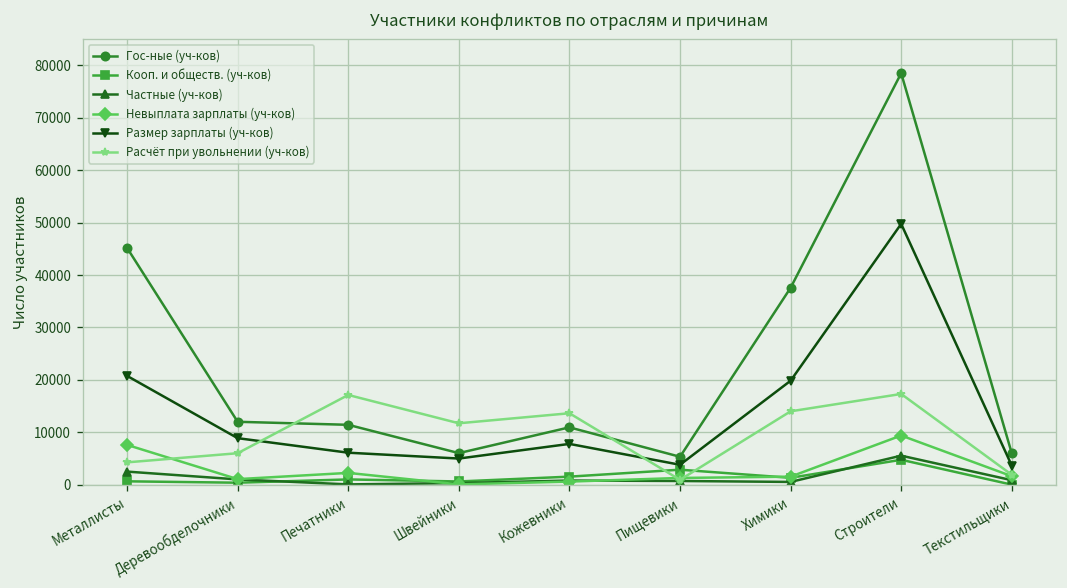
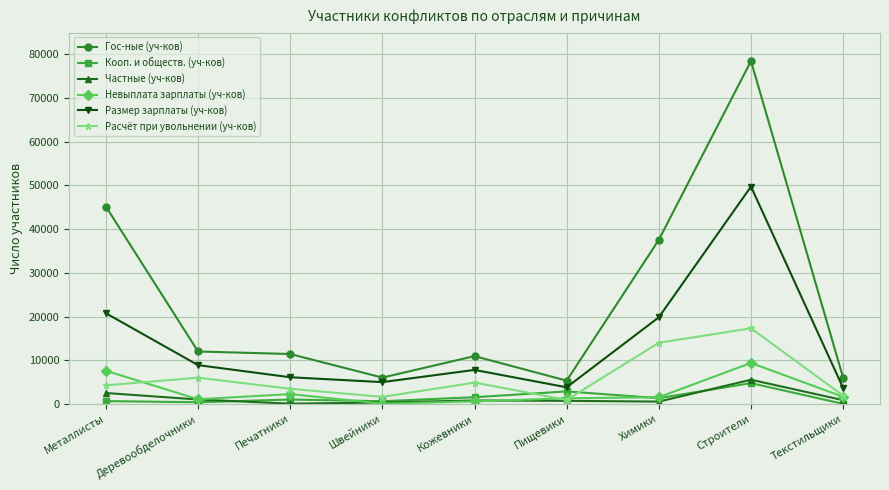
  {
    "Расчёт при увольнении (уч-ков)": {
      "Металлисты": 4000,
      "Деревообделочники": 6000,
-     "Печатники": 17000,
-     "Швейники": 12000,
-     "Кожевники": 14000,
+     "Печатники": 3000,
+     "Швейники": 2000,
+     "Кожевники": 5000,
      "Химики": 14000,
      "Строители": 17000
    }
  }
